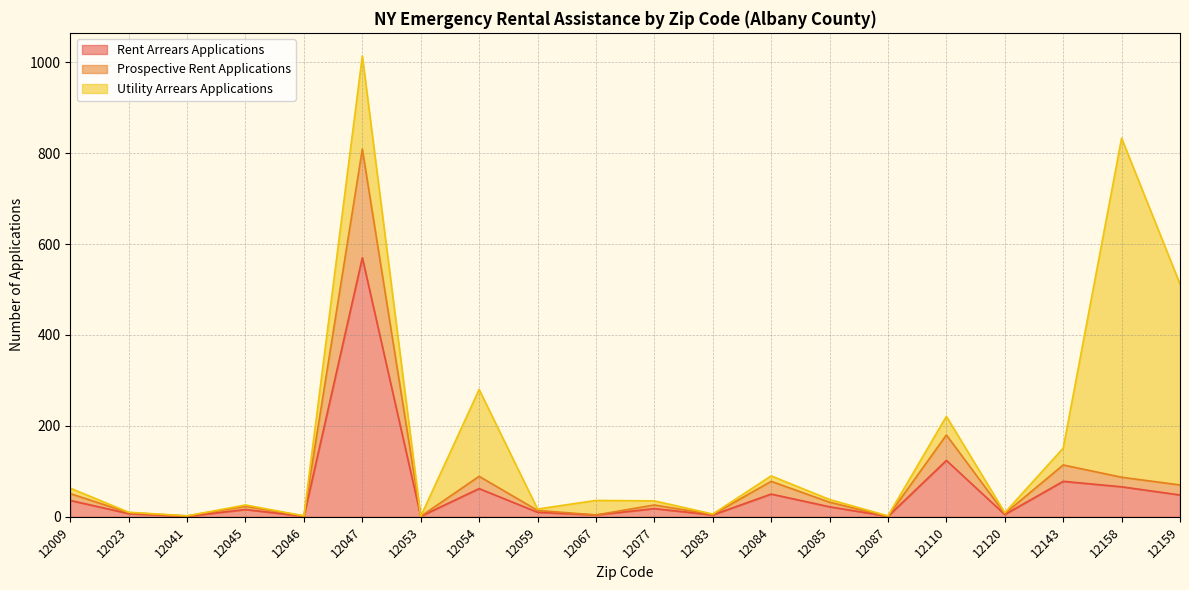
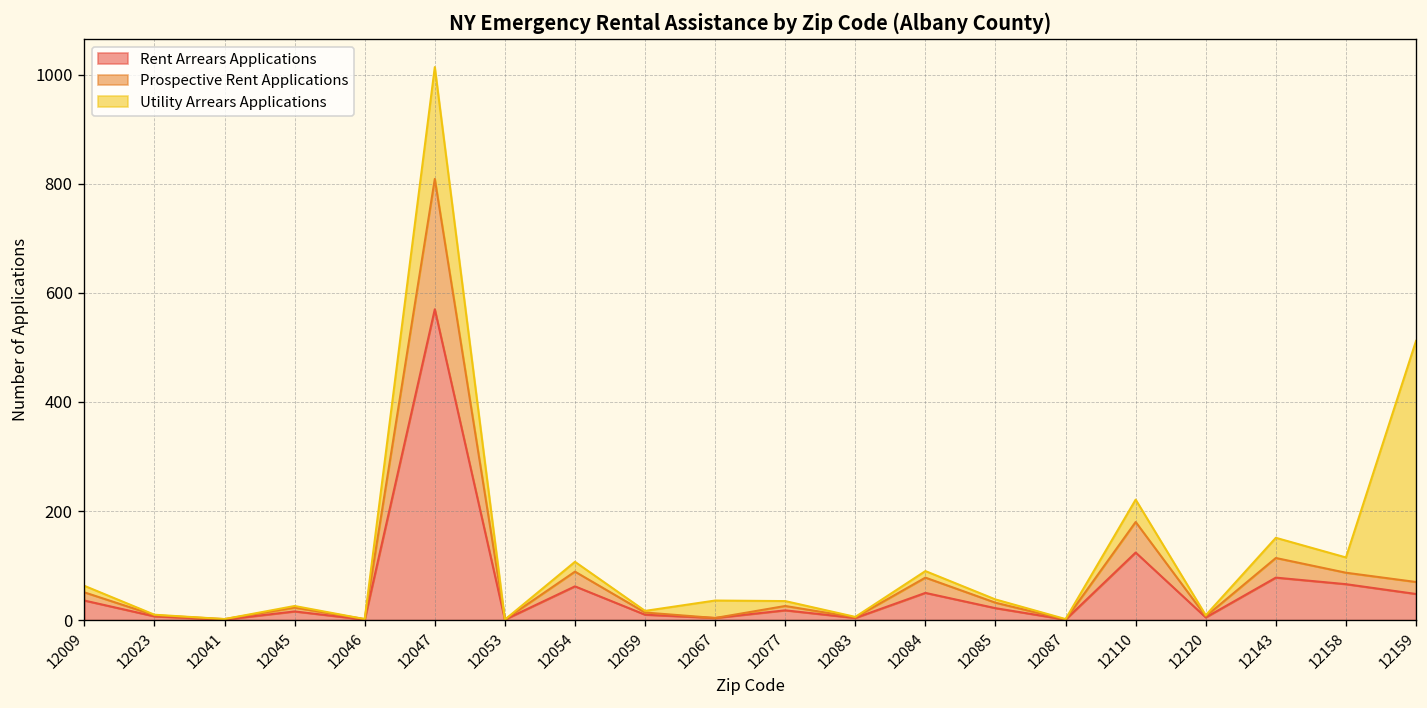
  {
    "Utility Arrears Applications": {
      "12009": 10,
      "12047": 210,
-     "12054": 190,
+     "12054": 20,
      "12067": 30,
      "12077": 10,
      "12084": 10,
      "12085": 10,
      "12110": 40,
      "12143": 40,
-     "12158": 750,
+     "12158": 30,
      "12159": 440
    }
  }
